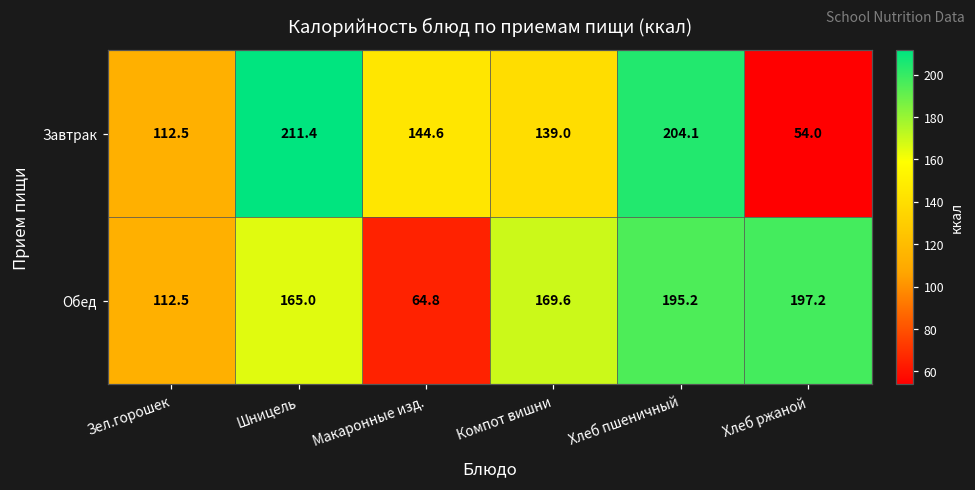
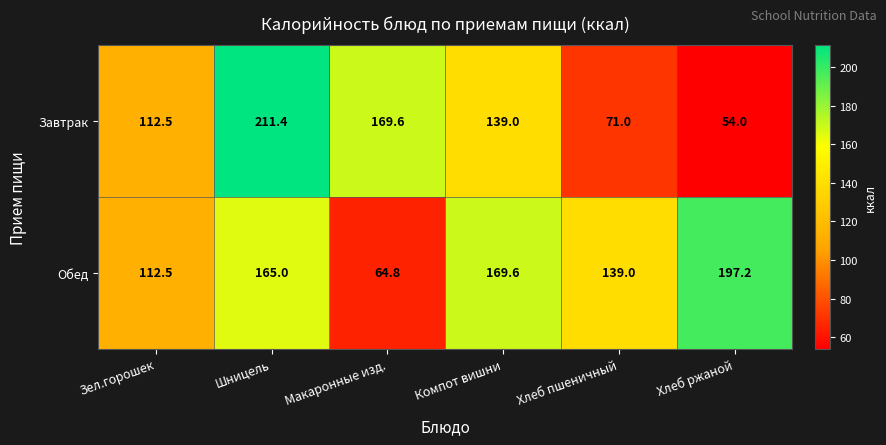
  {
    "Завтрак": {
      "Зел.горошек": 112.5,
      "Шницель": 211.4,
-     "Макаронные изд.": 144.6,
+     "Макаронные изд.": 169.6,
      "Компот вишни": 139.0,
-     "Хлеб пшеничный": 204.1,
+     "Хлеб пшеничный": 71.0,
      "Хлеб ржаной": 54.0
    },
    "Обед": {
      "Зел.горошек": 112.5,
      "Шницель": 165.0,
      "Макаронные изд.": 64.8,
      "Компот вишни": 169.6,
-     "Хлеб пшеничный": 195.2,
+     "Хлеб пшеничный": 139.0,
      "Хлеб ржаной": 197.2
    }
  }
